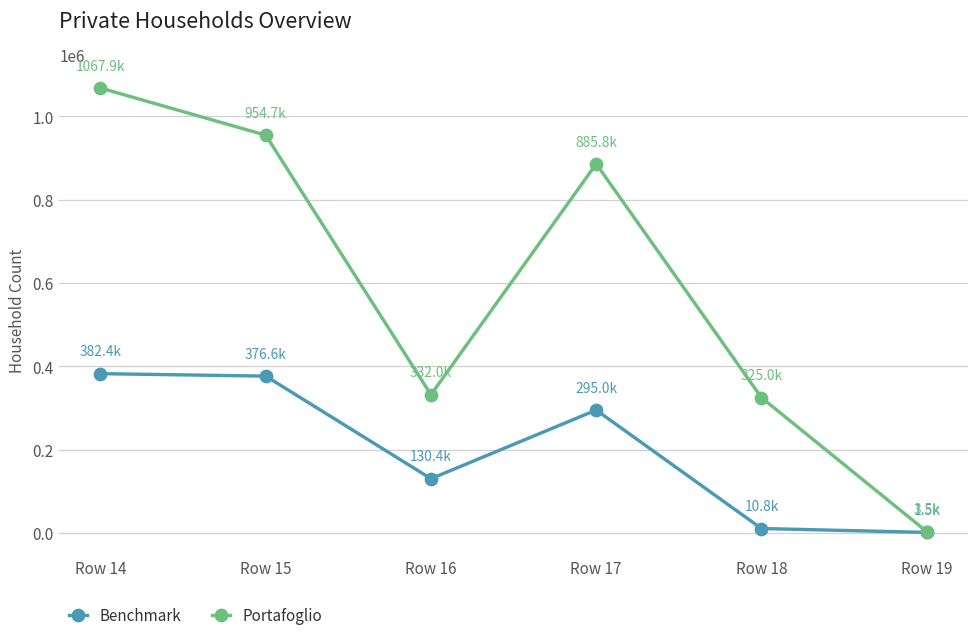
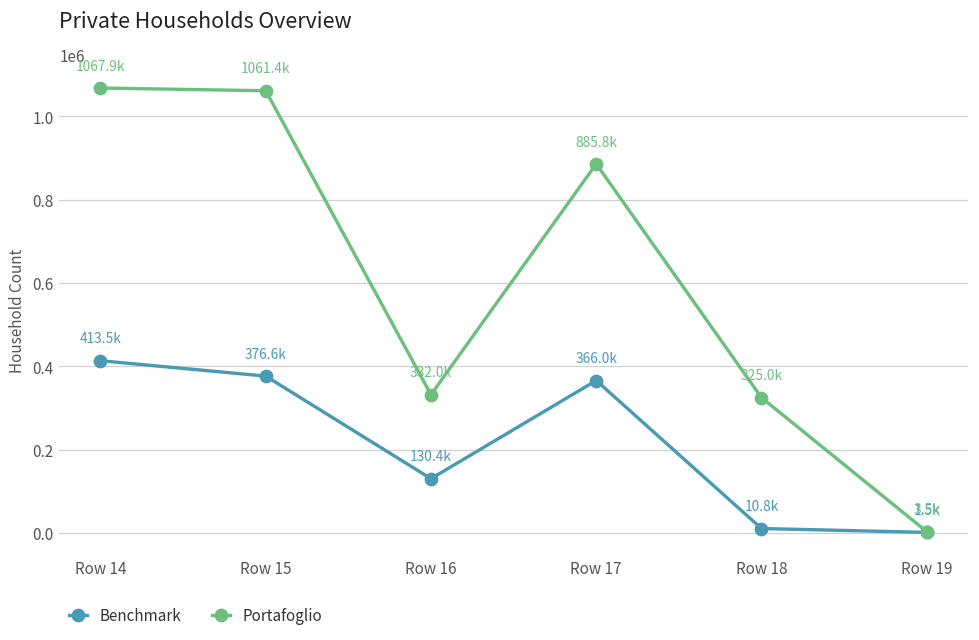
  {
    "Benchmark": {
-     "Row 14": "382.4k",
+     "Row 14": "413.5k",
      "Row 15": "376.6k",
      "Row 16": "130.4k",
-     "Row 17": "295.0k",
+     "Row 17": "366.0k",
      "Row 18": "10.8k"
    },
    "Portafoglio": {
      "Row 14": "1067.9k",
-     "Row 15": "954.7k",
+     "Row 15": "1061.4k",
      "Row 16": "332.0k",
      "Row 17": "885.8k",
      "Row 18": "325.0k"
    }
  }
